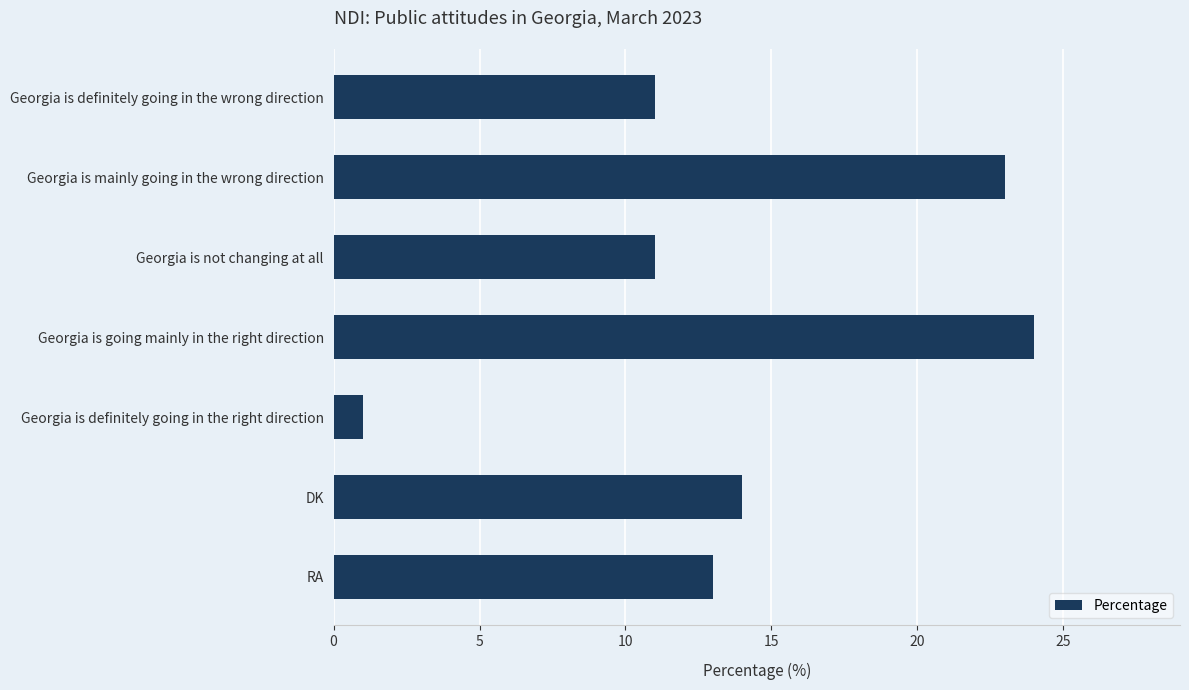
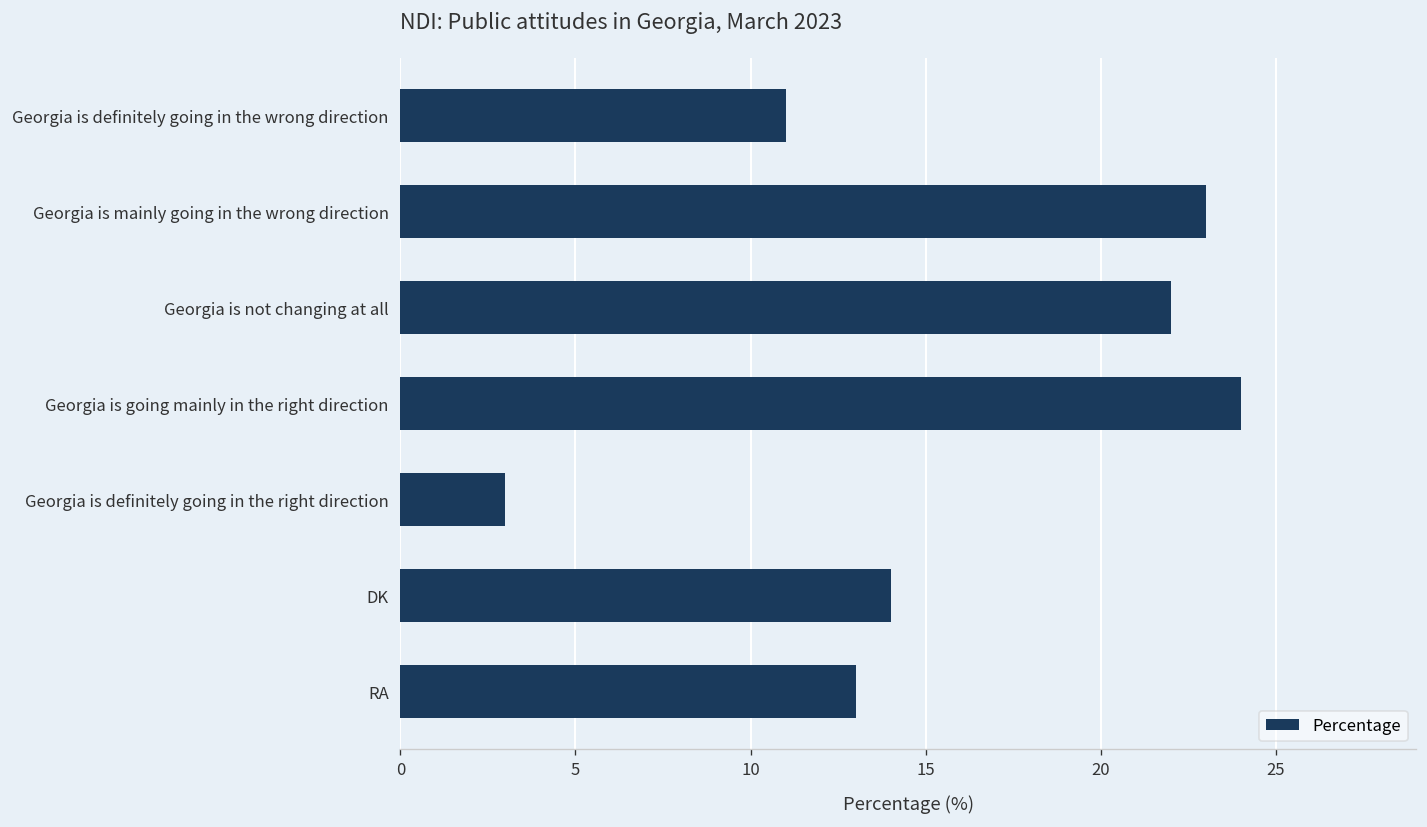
  {
    "Georgia is definitely going in the wrong direction": 11,
    "Georgia is mainly going in the wrong direction": 23,
-   "Georgia is not changing at all": 11,
+   "Georgia is not changing at all": 22,
    "Georgia is going mainly in the right direction": 24,
-   "Georgia is definitely going in the right direction": 1,
+   "Georgia is definitely going in the right direction": 3,
    "DK": 14,
    "RA": 13
  }
